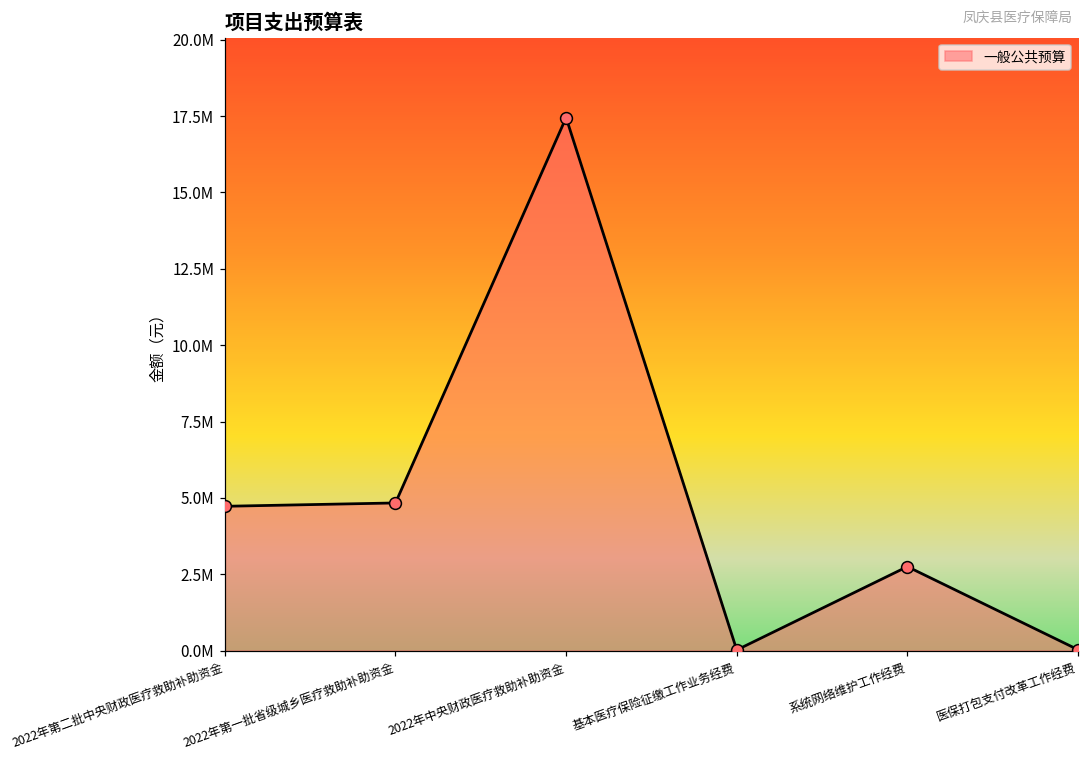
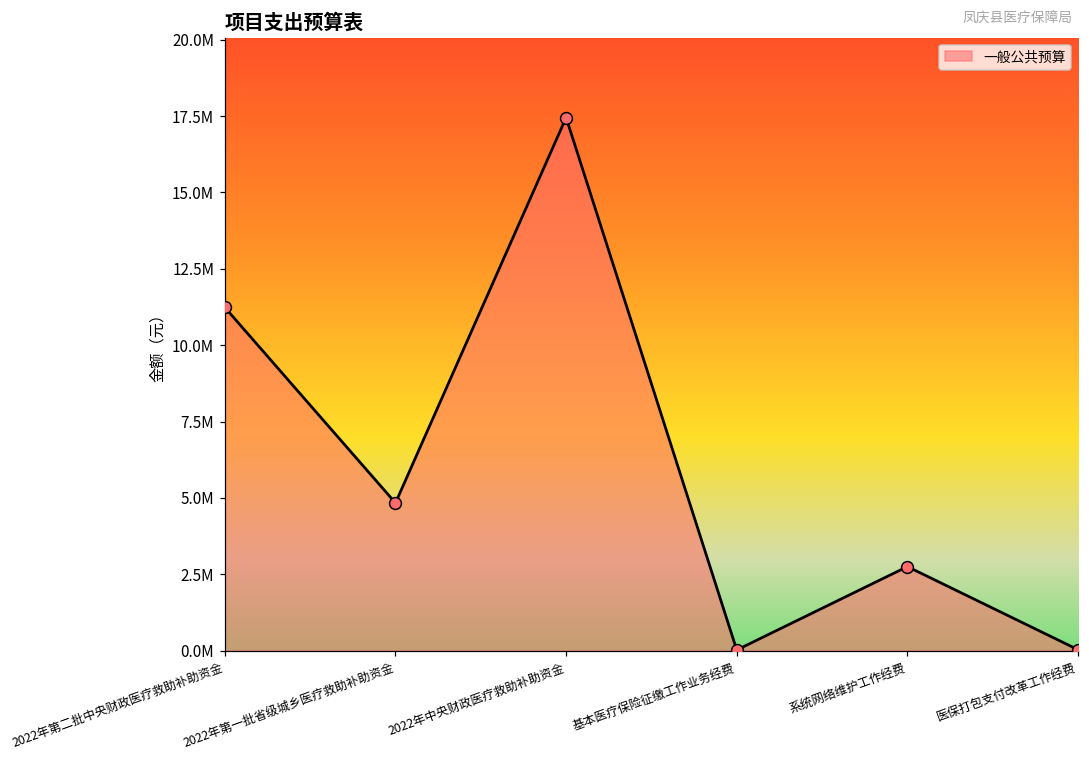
  {
-   "2022年第二批中央财政医疗救助补助资金": 4700000,
+   "2022年第二批中央财政医疗救助补助资金": 11200000,
    "2022年第一批省级城乡医疗救助补助资金": 4800000,
    "2022年中央财政医疗救助补助资金": 17500000,
    "基本医疗保险征缴工作业务经费": 0,
    "系统网络维护工作经费": 2700000,
    "医保打包支付改革工作经费": 0
  }
